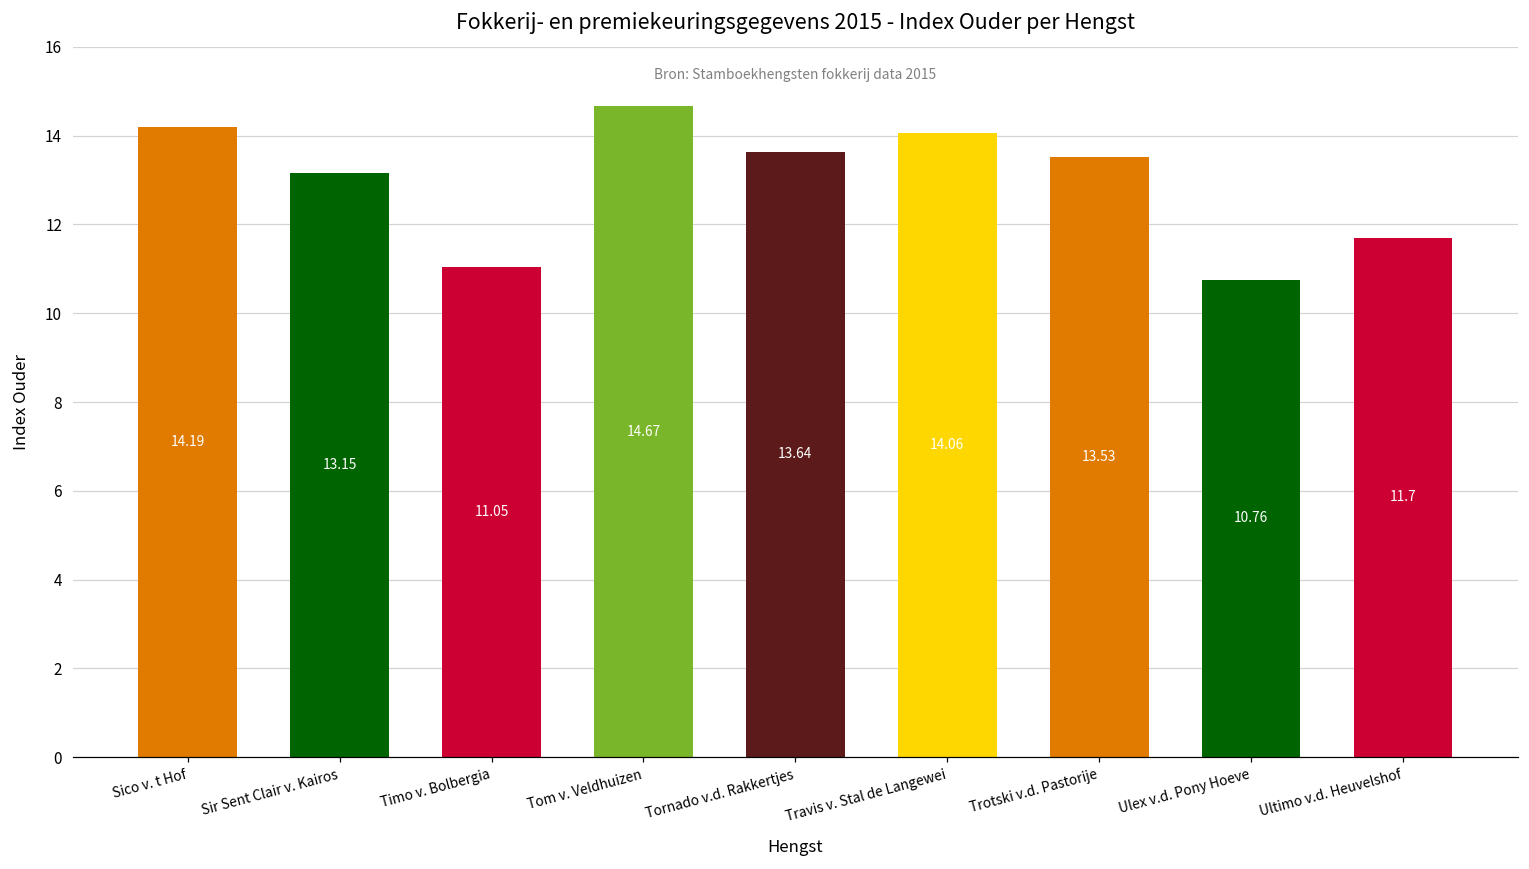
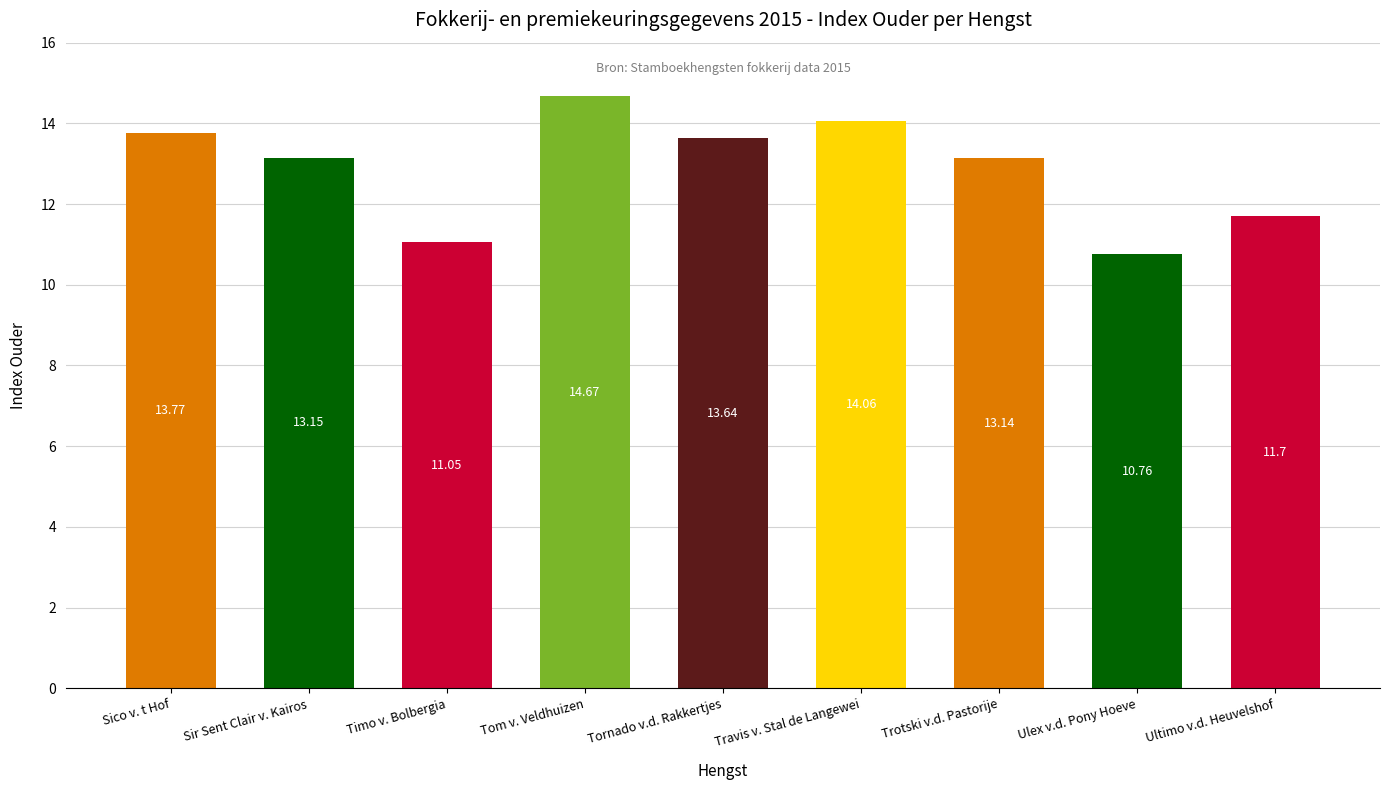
  {
-   "Sico v. t Hof": 14.19,
+   "Sico v. t Hof": 13.77,
    "Sir Sent Clair v. Kairos": 13.15,
    "Timo v. Bolbergia": 11.05,
    "Tom v. Veldhuizen": 14.67,
    "Tornado v.d. Rakkertjes": 13.64,
    "Travis v. Stal de Langewei": 14.06,
-   "Trotski v.d. Pastorije": 13.53,
+   "Trotski v.d. Pastorije": 13.14,
    "Ulex v.d. Pony Hoeve": 10.76,
    "Ultimo v.d. Heuvelshof": 11.7
  }
